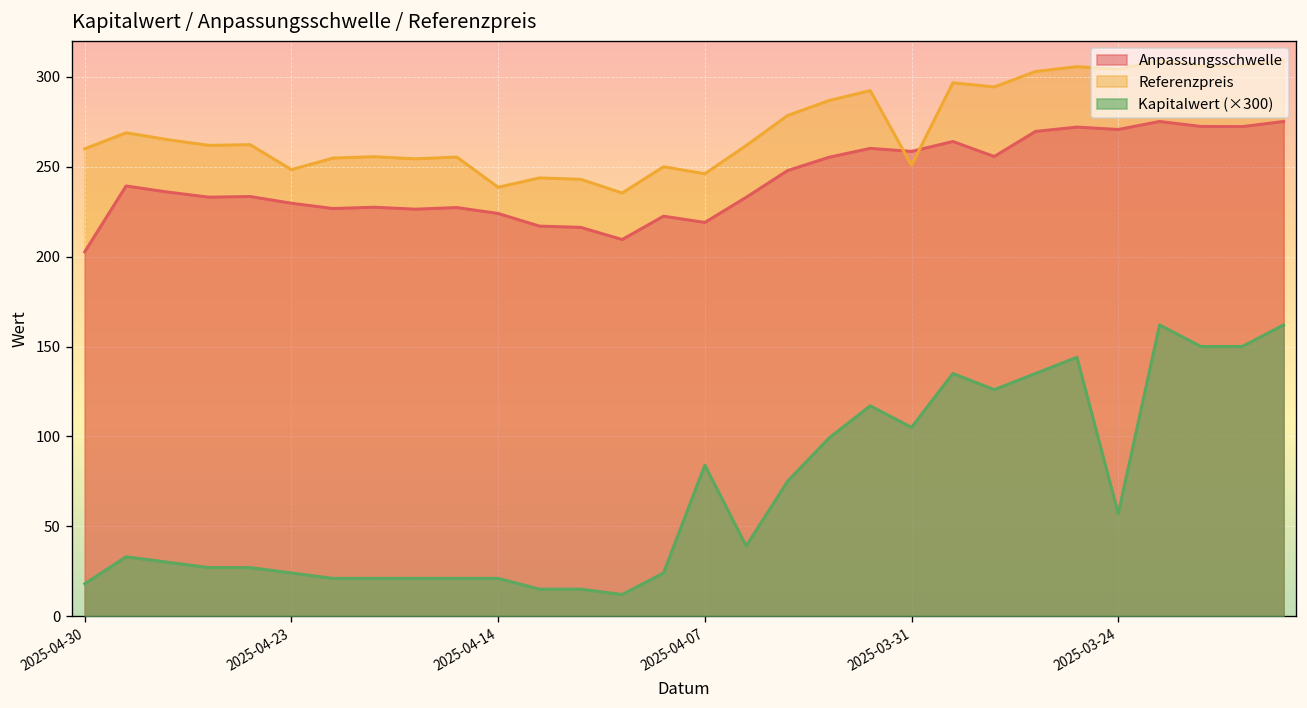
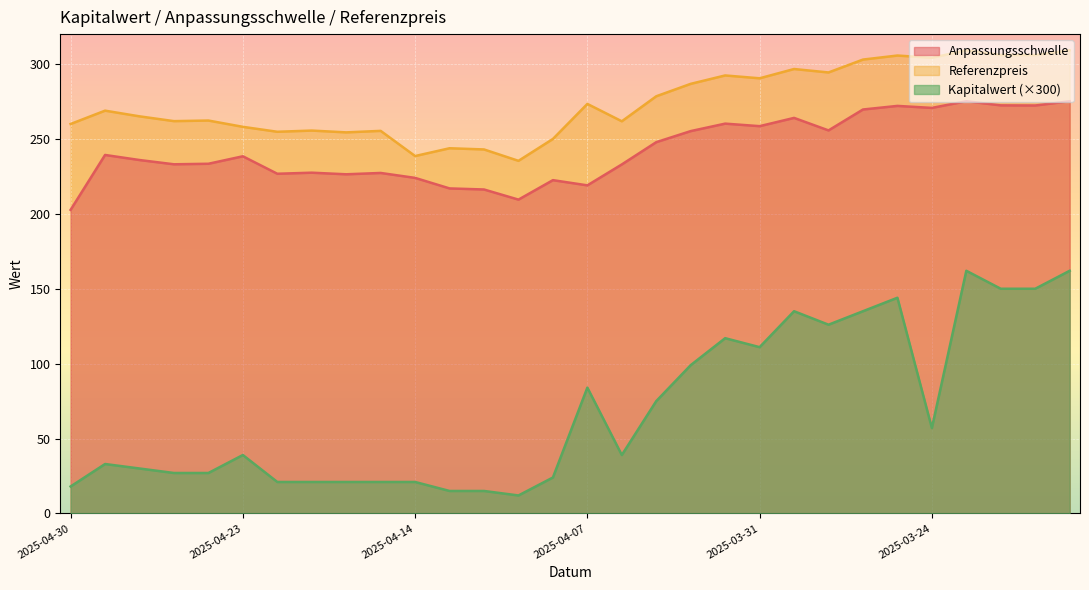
  {
    "Anpassungsschwelle": {
      "2025-04-30": 203,
-     "2025-04-23": 230,
+     "2025-04-23": 238,
      "2025-04-14": 224,
      "2025-04-07": 219,
      "2025-03-31": 259,
      "2025-03-24": 271
    },
    "Referenzpreis": {
      "2025-04-30": 260,
-     "2025-04-23": 248,
+     "2025-04-23": 258,
      "2025-04-14": 239,
-     "2025-04-07": 246,
-     "2025-03-31": 251
+     "2025-04-07": 273,
+     "2025-03-31": 291
    },
    "Kapitalwert (×300)": {
      "2025-04-30": 18,
-     "2025-04-23": 24,
+     "2025-04-23": 39,
      "2025-04-14": 21,
      "2025-04-07": 84,
-     "2025-03-31": 105,
+     "2025-03-31": 111,
      "2025-03-24": 57
    }
  }
